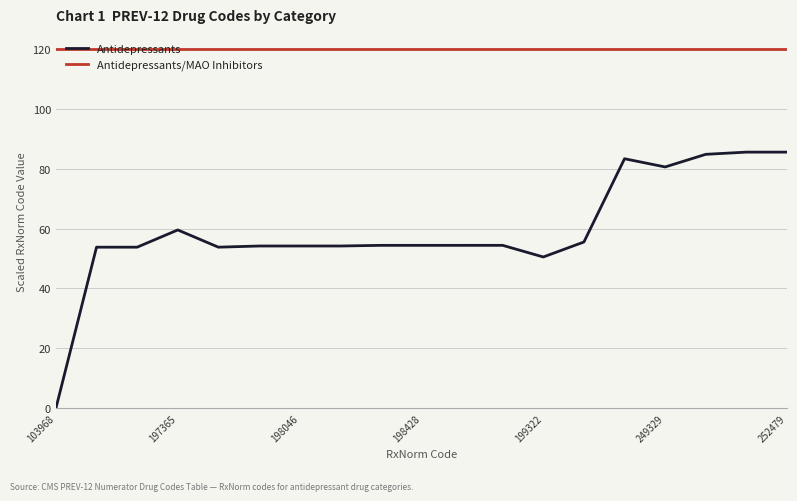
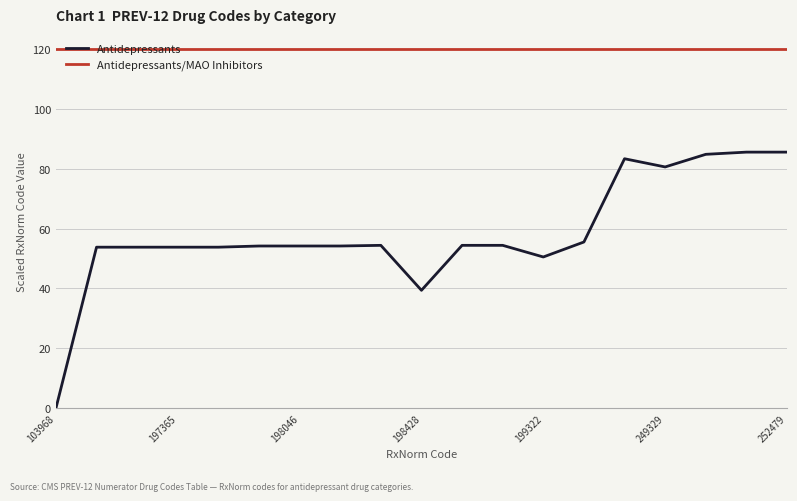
  {
    "Antidepressants": {
      "103968": 0,
-     "197365": 60,
+     "197365": 54,
      "198046": 54,
-     "198428": 54,
+     "198428": 39,
      "199322": 51,
      "249329": 81,
      "252479": 86
    },
    "Antidepressants/MAO Inhibitors": {
      "103968": 120,
      "197365": 120,
      "198046": 120,
      "198428": 120,
      "199322": 120,
      "249329": 120,
      "252479": 120
    }
  }
